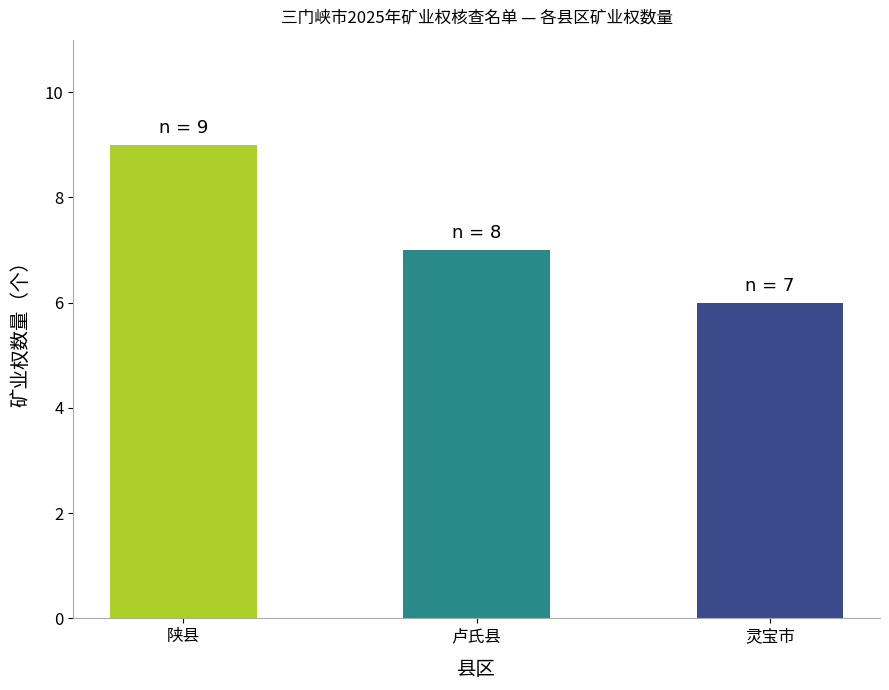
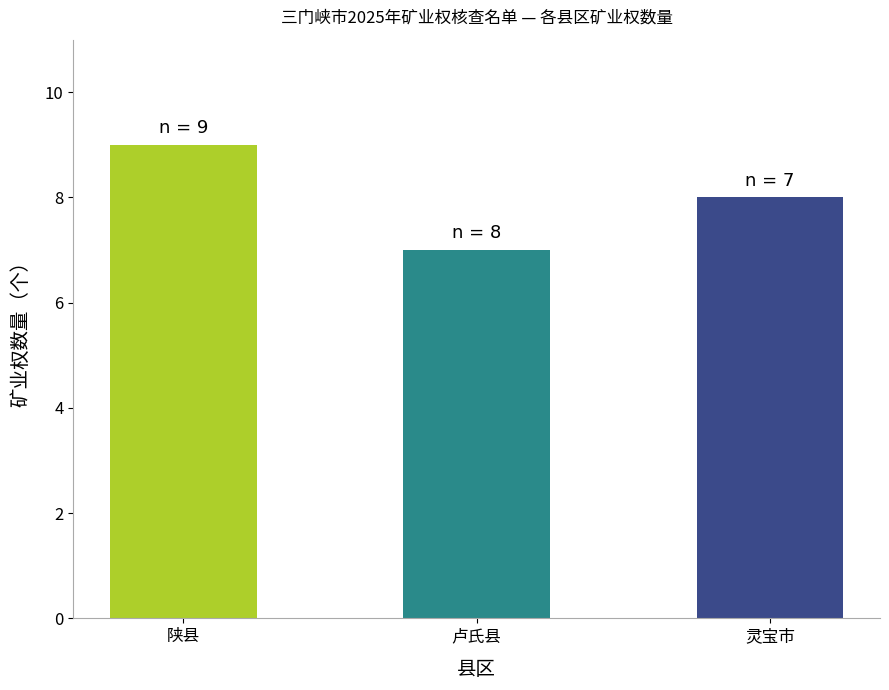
  {
-   "灵宝市": 6
+   "灵宝市": 8
  }
